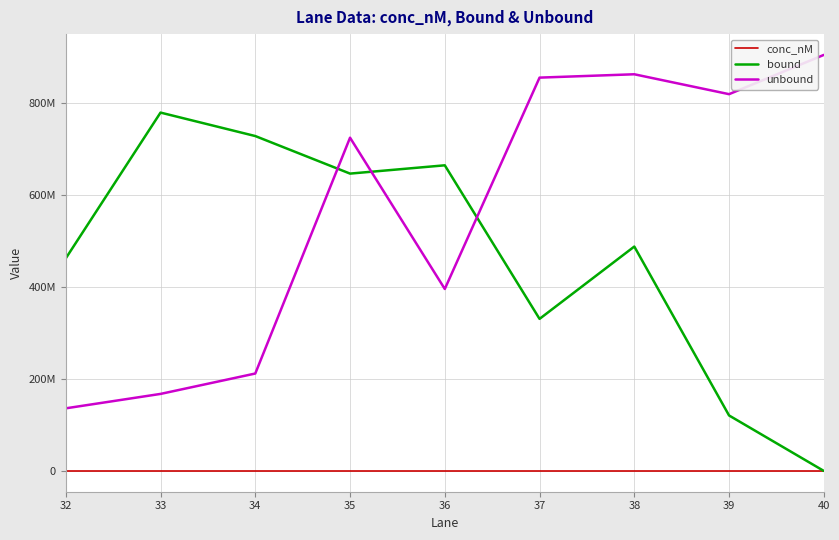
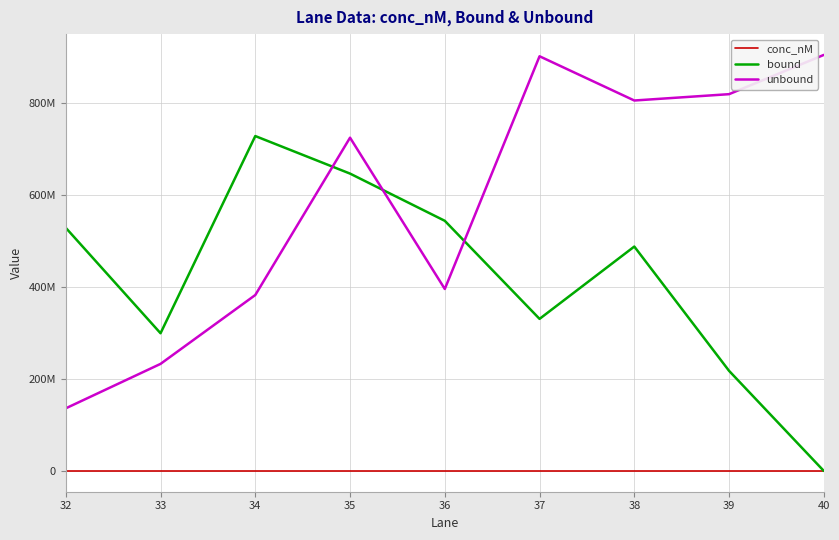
  {
    "conc_nM": {
      "32": 0,
      "33": 0,
      "34": 0,
      "35": 0,
      "36": 0,
      "37": 0,
      "38": 0,
      "39": 0
    },
    "bound": {
-     "32": 460000000,
-     "33": 780000000,
+     "32": 530000000,
+     "33": 300000000,
      "34": 730000000,
      "35": 650000000,
-     "36": 670000000,
+     "36": 540000000,
      "37": 330000000,
      "38": 490000000,
-     "39": 120000000
+     "39": 220000000
    },
    "unbound": {
      "32": 140000000,
-     "33": 170000000,
-     "34": 210000000,
+     "33": 230000000,
+     "34": 380000000,
      "35": 730000000,
      "36": 400000000,
-     "37": 860000000,
-     "38": 860000000,
+     "37": 900000000,
+     "38": 810000000,
      "39": 820000000,
      "40": 910000000
    }
  }
